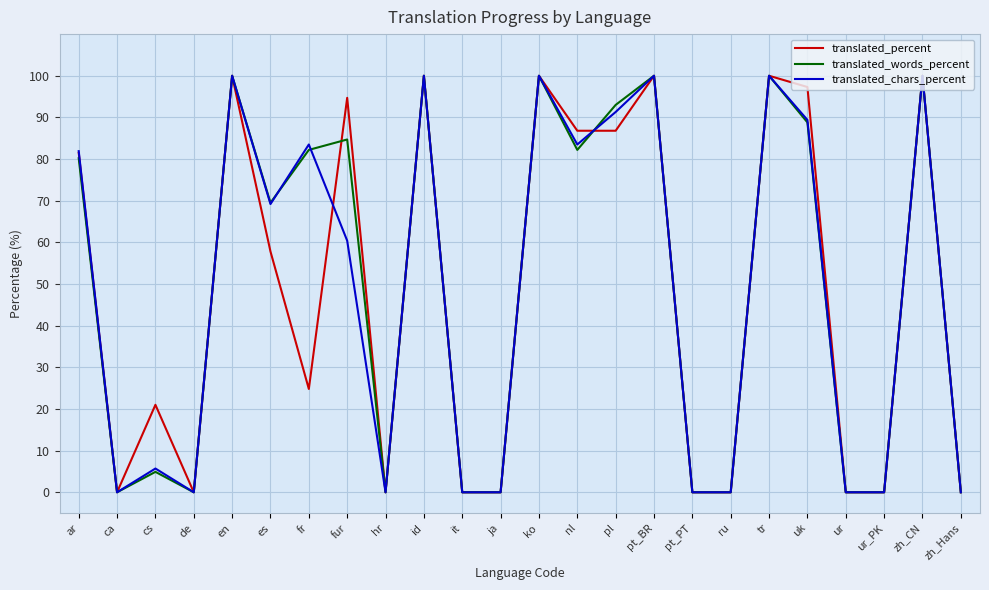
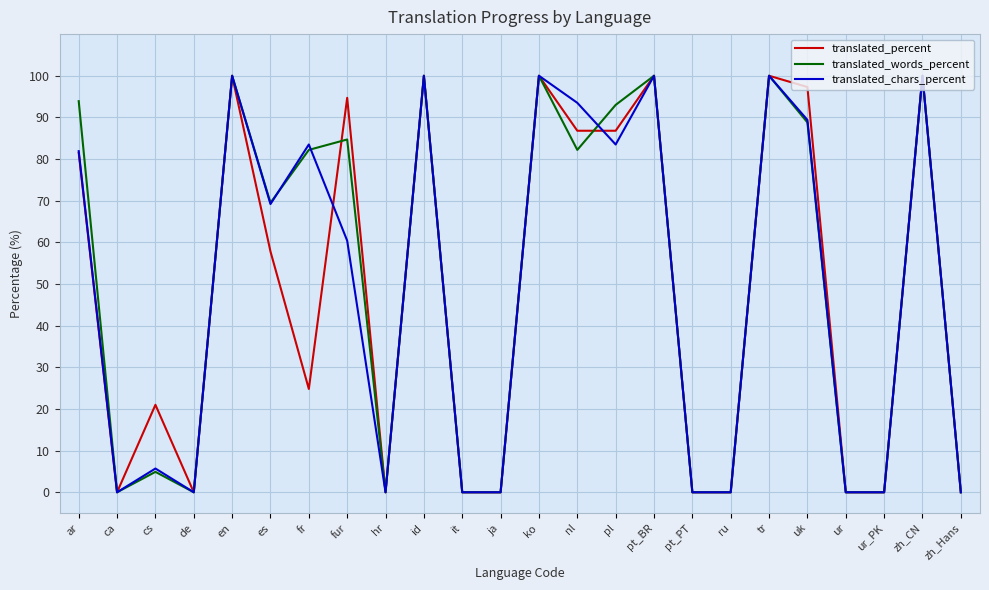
  {
    "translated_percent": {
      "cs": 21,
      "es": 58,
      "fr": 25,
      "fur": 95,
      "nl": 87,
      "pl": 87
    },
    "translated_words_percent": {
-     "ar": 80,
+     "ar": 94,
      "cs": 5,
      "fr": 82,
      "fur": 85,
      "nl": 82,
      "pl": 93
    },
    "translated_chars_percent": {
      "cs": 6,
      "fr": 84,
      "fur": 60,
-     "nl": 84,
-     "pl": 91
+     "nl": 94,
+     "pl": 84
    }
  }
